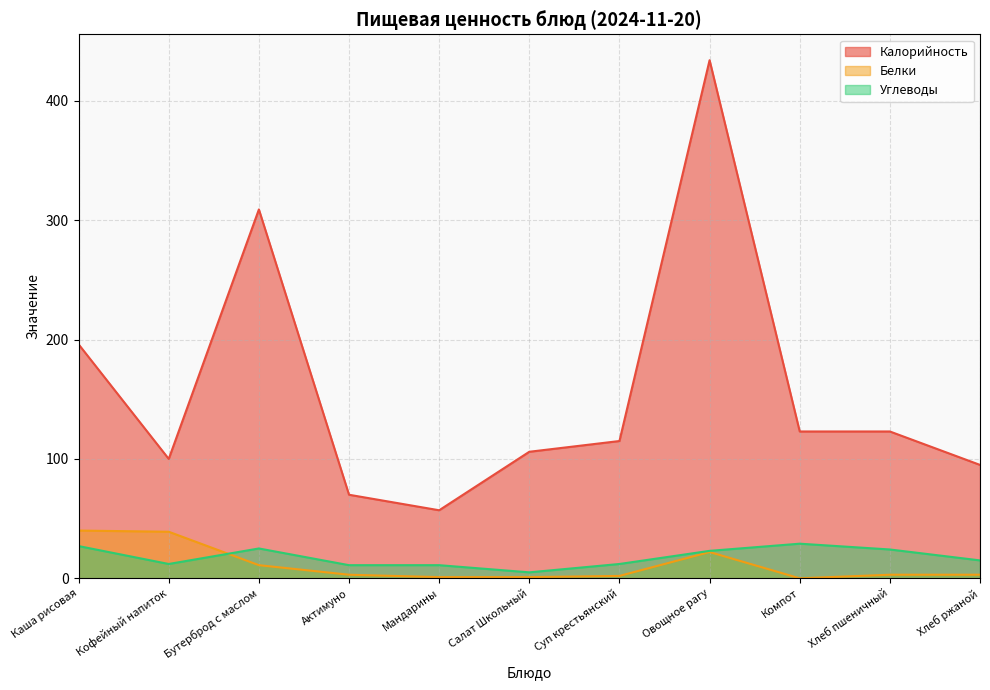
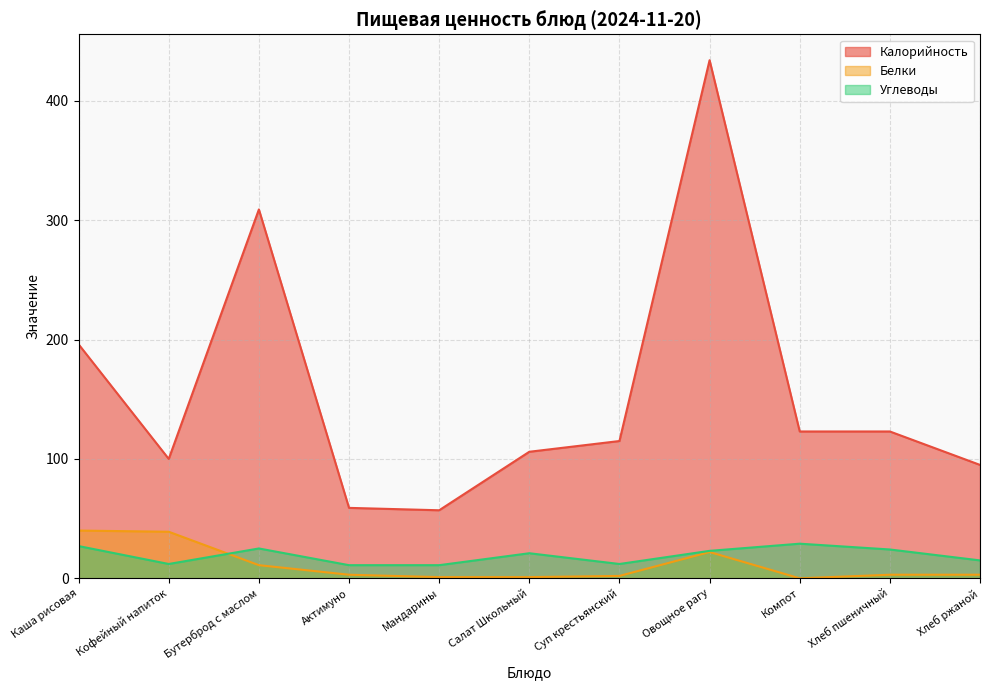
  {
    "Калорийность": {
      "Каша рисовая": 196,
      "Кофейный напиток": 100,
      "Бутерброд с маслом": 309,
-     "Актимуно": 70,
+     "Актимуно": 59,
      "Мандарины": 57,
      "Салат Школьный": 106,
      "Суп крестьянский": 115,
      "Овощное рагу": 434,
      "Компот": 123,
      "Хлеб пшеничный": 123,
      "Хлеб ржаной": 95
    },
    "Белки": {
      "Каша рисовая": 40,
      "Кофейный напиток": 39,
      "Бутерброд с маслом": 11,
      "Актимуно": 3,
      "Мандарины": 1,
      "Салат Школьный": 1,
      "Суп крестьянский": 2,
      "Компот": 0,
      "Хлеб пшеничный": 3,
      "Хлеб ржаной": 3
    },
    "Углеводы": {
      "Каша рисовая": 27,
      "Кофейный напиток": 12,
      "Бутерброд с маслом": 25,
      "Актимуно": 11,
      "Мандарины": 11,
-     "Салат Школьный": 5,
+     "Салат Школьный": 21,
      "Суп крестьянский": 12,
      "Компот": 29,
      "Хлеб пшеничный": 24,
      "Хлеб ржаной": 15
    }
  }
